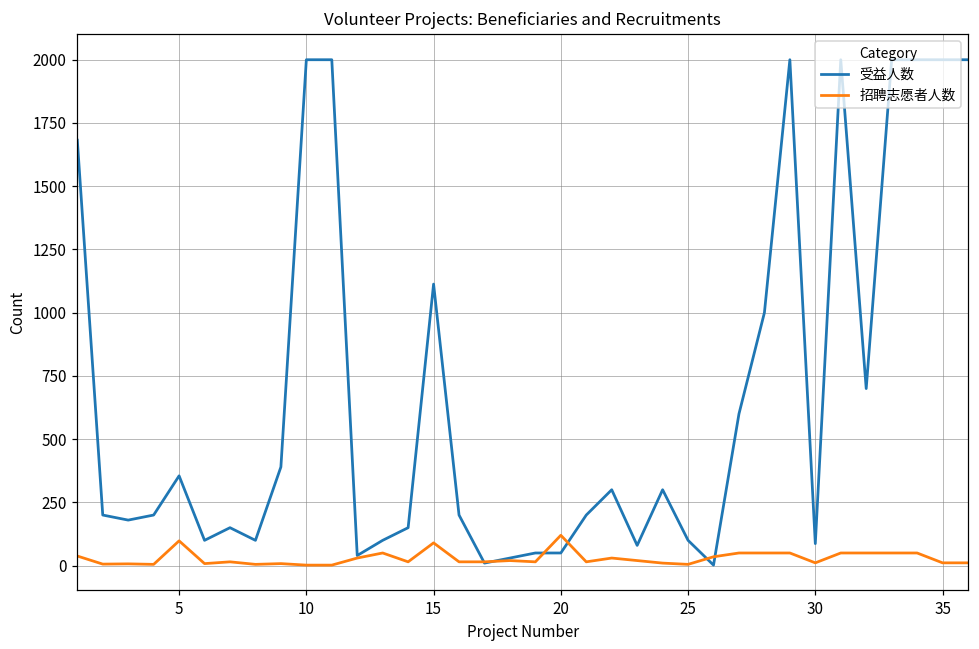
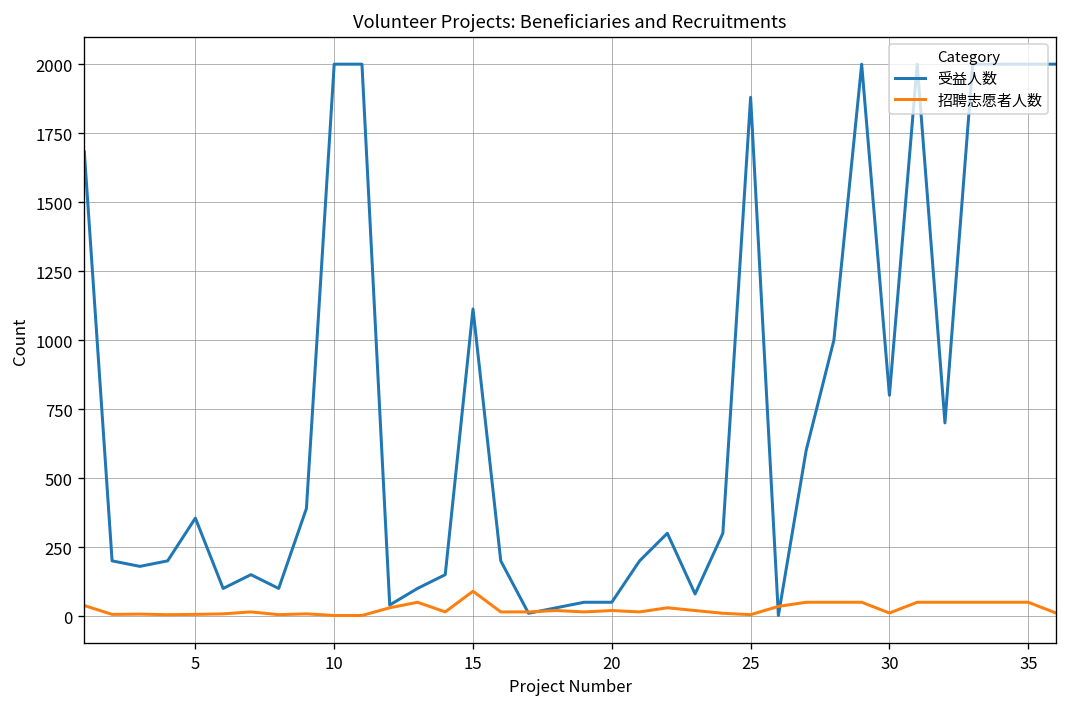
  {
    "受益人数": {
      "5": 360,
      "10": 2000,
      "15": 1110,
      "20": 50,
-     "25": 100,
-     "30": 90
+     "25": 1880,
+     "30": 800
    },
    "招聘志愿者人数": {
-     "5": 100,
+     "5": 10,
      "10": 0,
      "15": 90,
-     "20": 120,
+     "20": 20,
      "25": 10,
      "30": 10,
-     "35": 10
+     "35": 50
    }
  }
